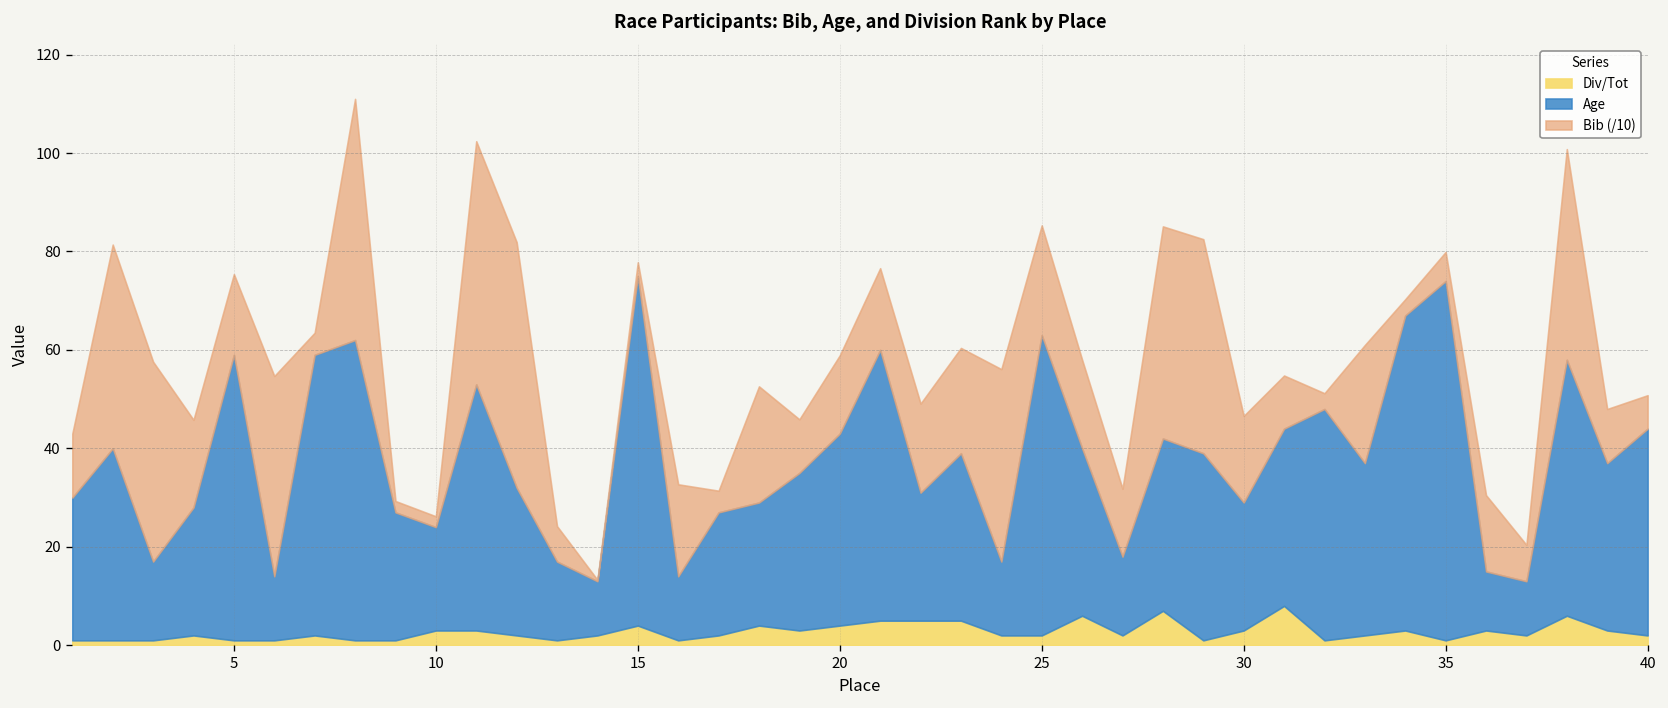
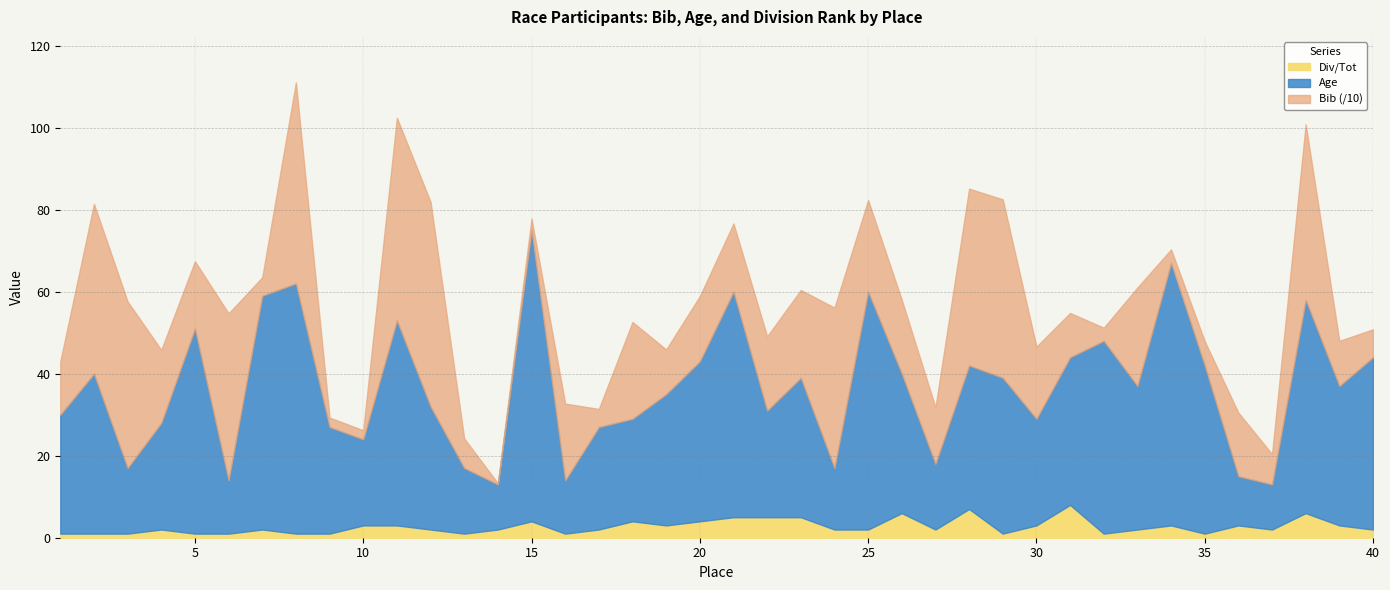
  {
    "Age": {
-     "5": 58,
+     "5": 50,
      "10": 21,
      "15": 71,
      "20": 39,
-     "25": 61,
+     "25": 58,
      "30": 26,
-     "35": 73,
+     "35": 41,
      "40": 42
    }
  }
